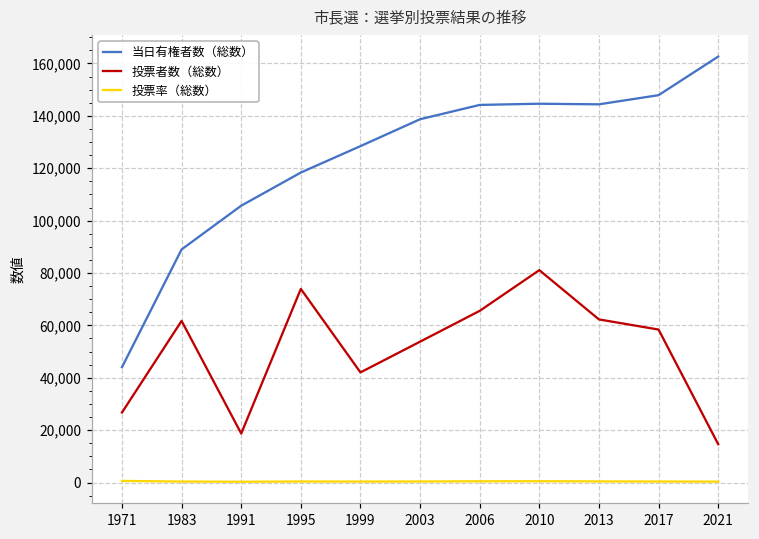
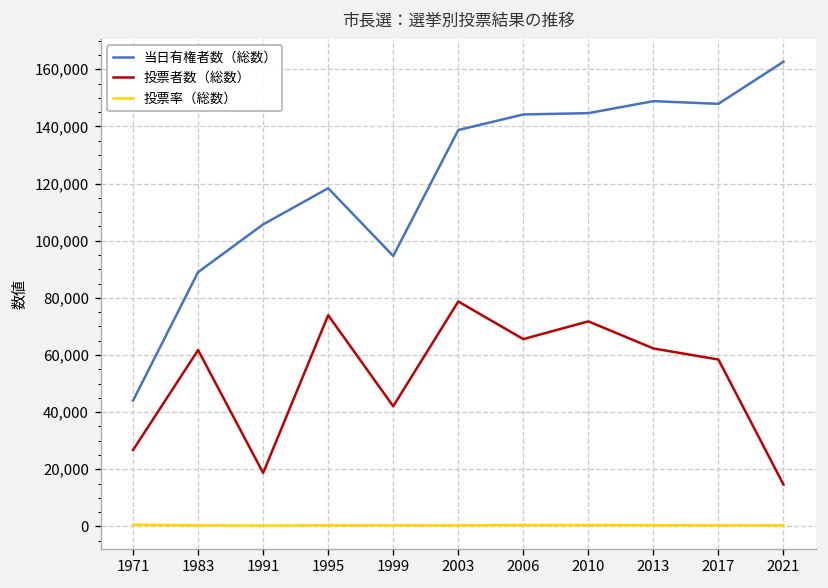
  {
    "当日有権者数（総数）": {
      "1971": "44,000",
      "1983": "89,000",
      "1991": "106,000",
      "1995": "118,000",
-     "1999": "128,000",
+     "1999": "95,000",
      "2003": "139,000",
      "2006": "144,000",
      "2010": "145,000",
-     "2013": "144,000",
+     "2013": "149,000",
      "2017": "148,000",
      "2021": "163,000"
    },
    "投票者数（総数）": {
      "1971": "27,000",
      "1983": "62,000",
      "1991": "19,000",
      "1995": "74,000",
      "1999": "42,000",
-     "2003": "54,000",
+     "2003": "79,000",
      "2006": "66,000",
-     "2010": "81,000",
+     "2010": "72,000",
      "2013": "62,000",
      "2017": "58,000",
      "2021": "15,000"
    },
    "投票率（総数）": {
      "1971": "1,000",
      "1983": "0",
      "1991": "0",
      "1995": "0",
      "1999": "0",
      "2003": "0",
      "2006": "0",
      "2010": "0",
      "2013": "0",
      "2017": "0",
      "2021": "0"
    }
  }
